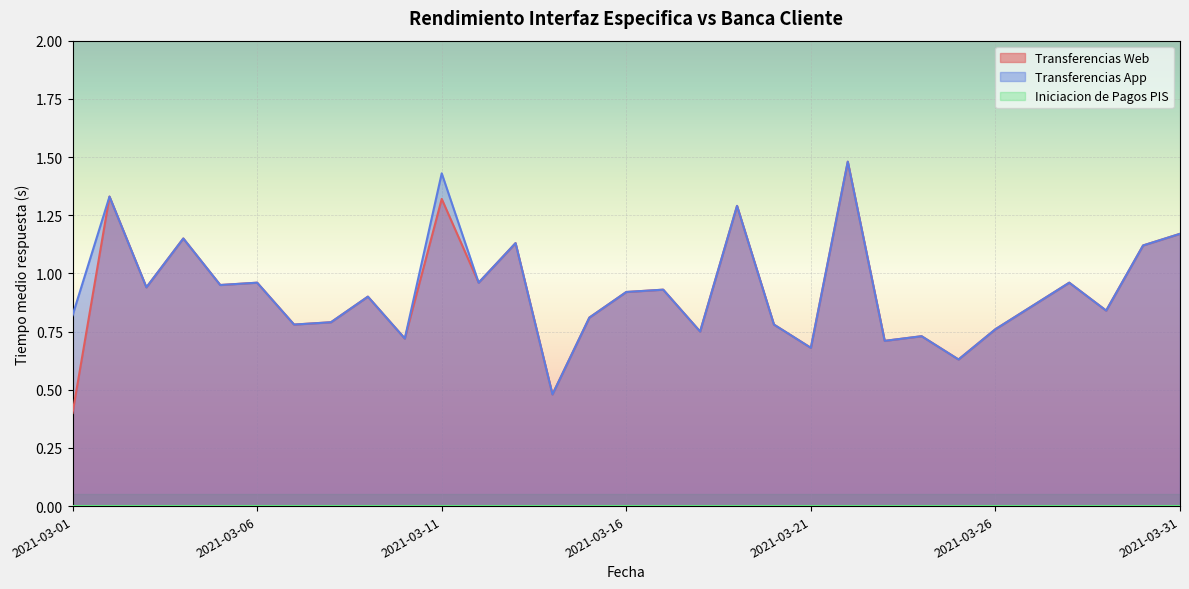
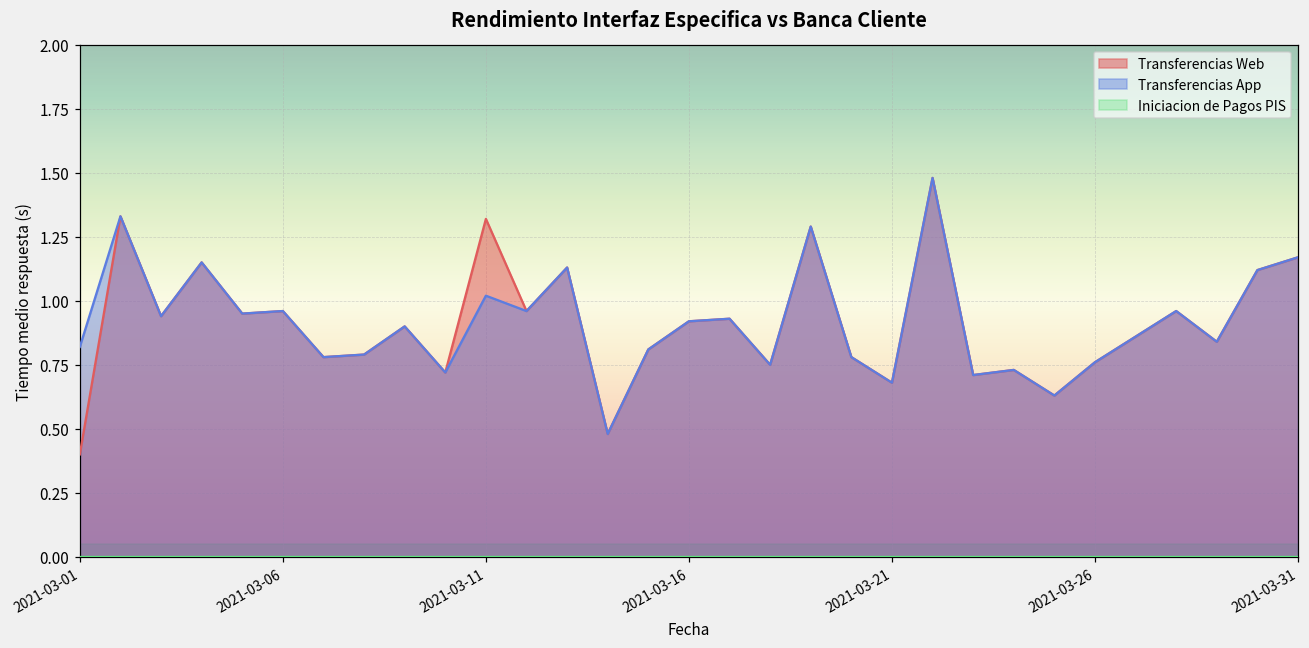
  {
    "Transferencias Web": {
      "2021-03-01": 0.40,
      "2021-03-11": 1.32
    },
    "Transferencias App": {
      "2021-03-01": 0.82,
-     "2021-03-11": 1.43
+     "2021-03-11": 1.02
    },
    "Iniciacion de Pagos PIS": {
      "2021-03-01": 0.00,
      "2021-03-06": 0.00,
      "2021-03-11": 0.00,
      "2021-03-16": 0.00,
      "2021-03-21": 0.00,
      "2021-03-26": 0.00,
      "2021-03-31": 0.00
    }
  }
